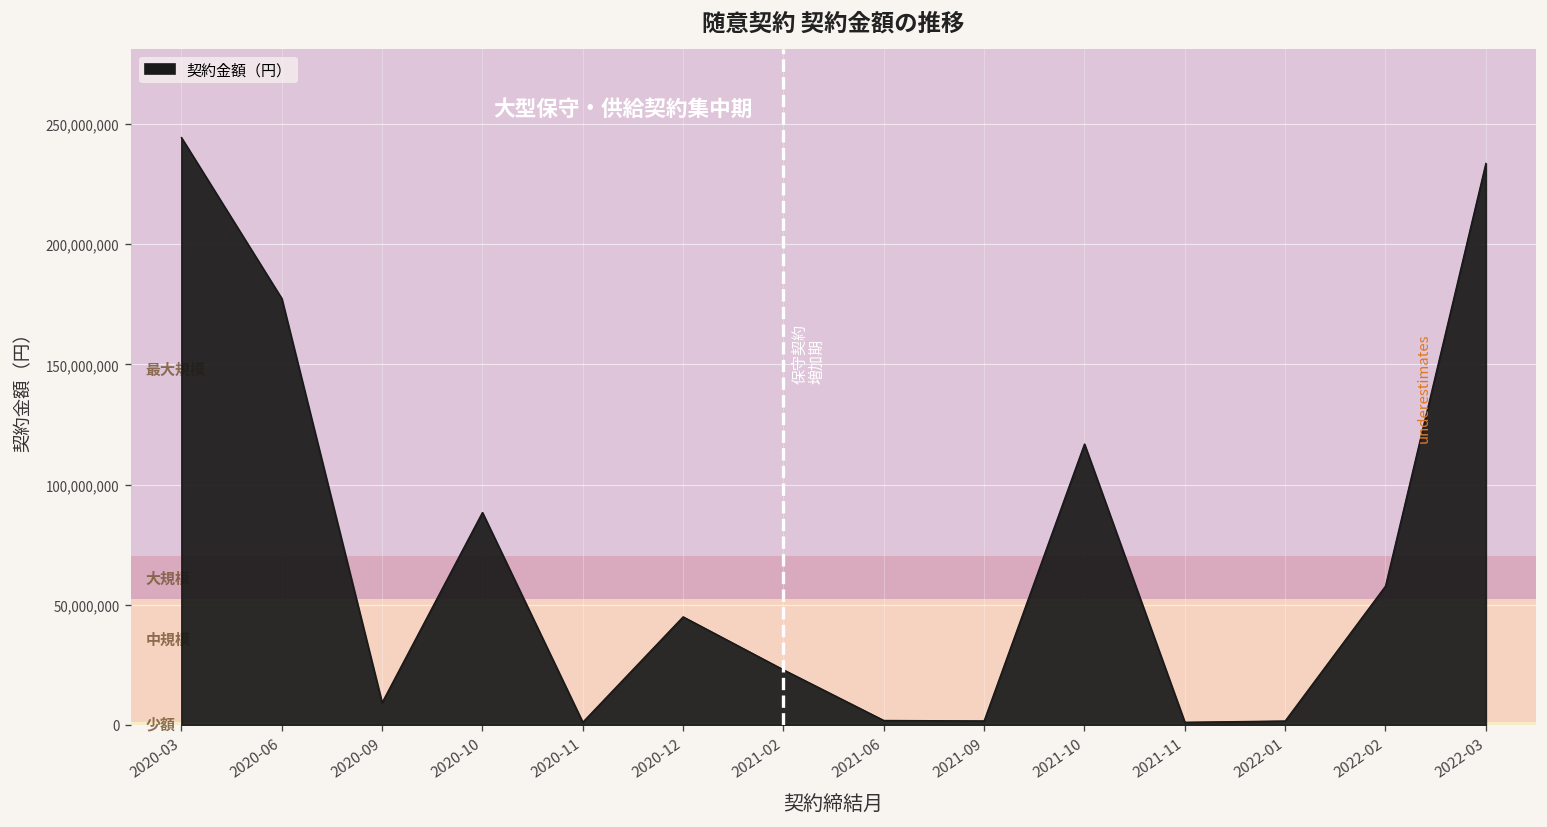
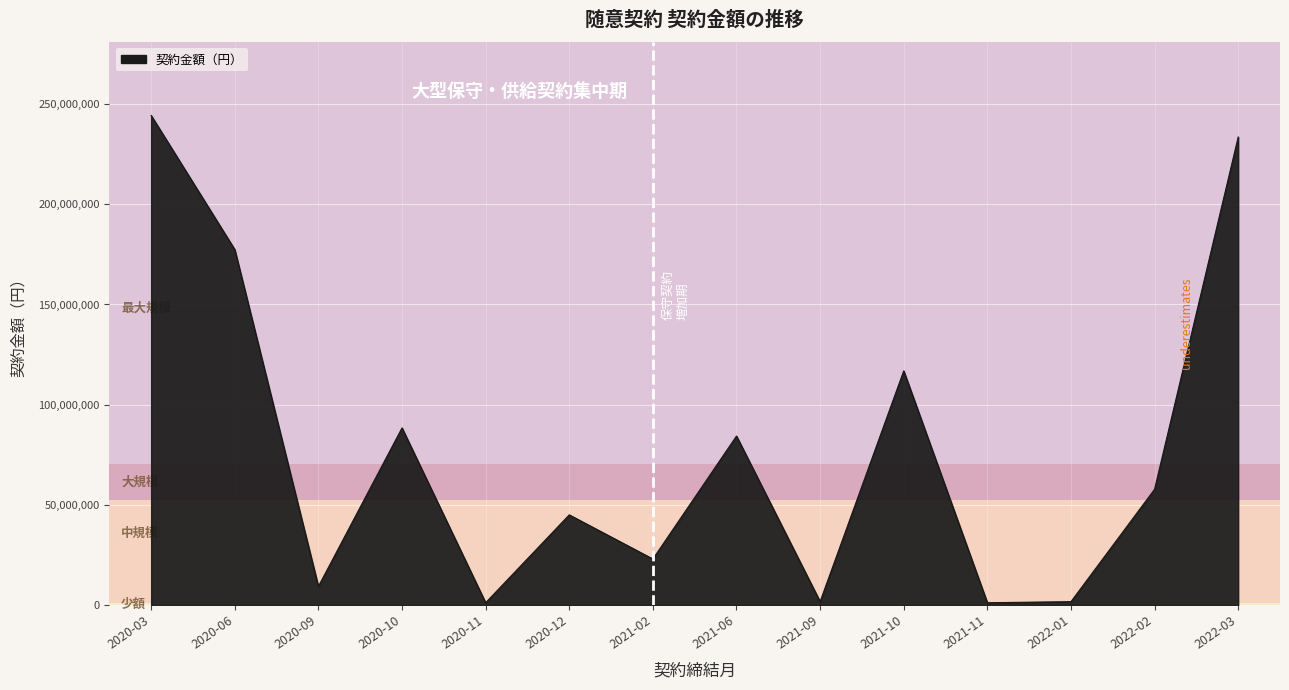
  {
    "2020-03": "244,000,000",
    "2020-06": "177,000,000",
    "2020-09": "9,000,000",
    "2020-10": "88,000,000",
    "2020-11": "1,000,000",
    "2020-12": "45,000,000",
    "2021-02": "23,000,000",
-   "2021-06": "2,000,000",
+   "2021-06": "84,000,000",
    "2021-09": "2,000,000",
    "2021-10": "117,000,000",
    "2021-11": "1,000,000",
    "2022-01": "2,000,000",
    "2022-02": "58,000,000",
    "2022-03": "234,000,000"
  }
